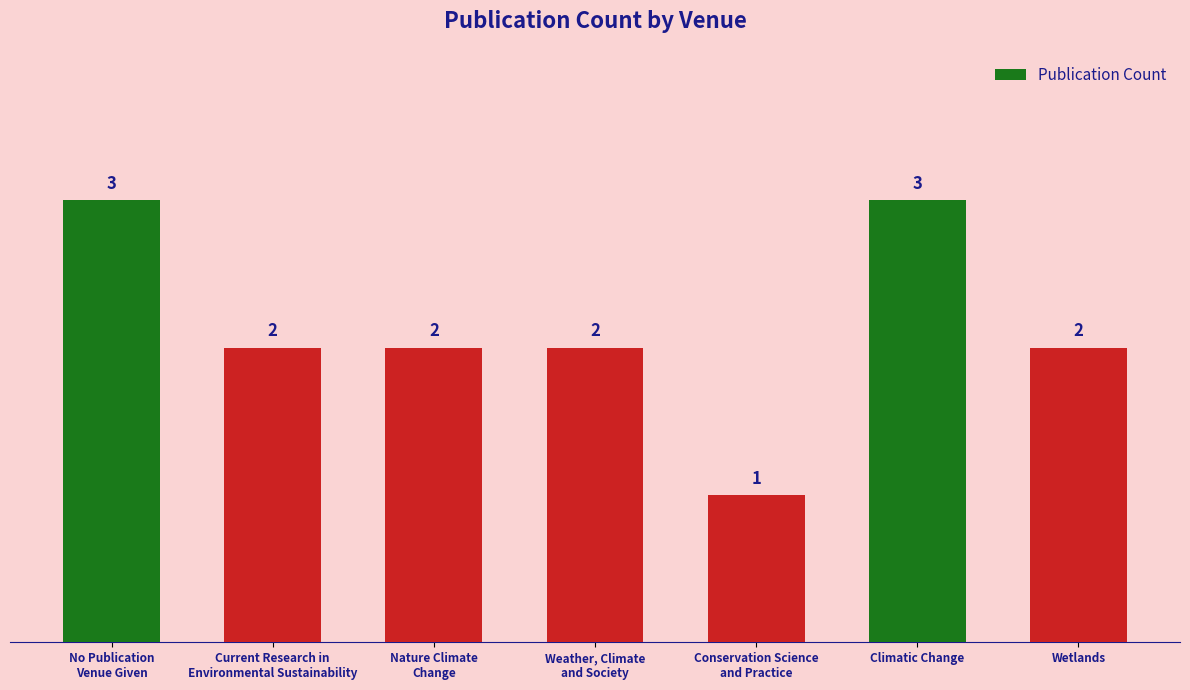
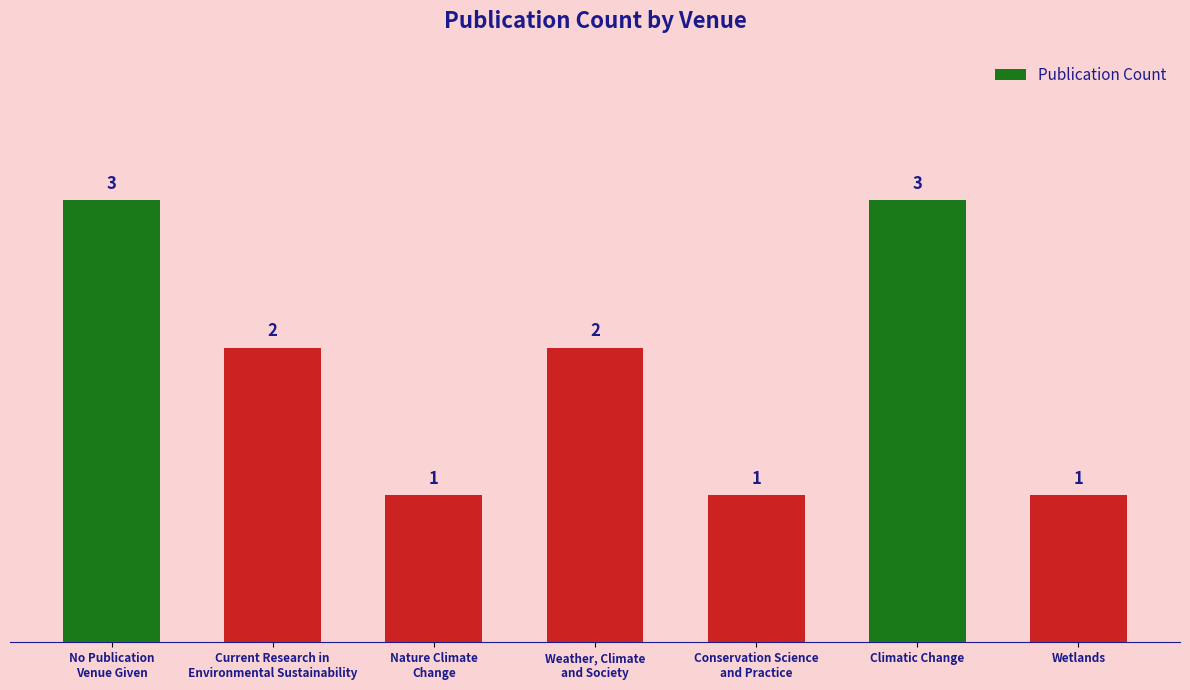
  {
    "No Publication Venue Given": 3,
    "Current Research in Environmental Sustainability": 2,
-   "Nature Climate Change": 2,
+   "Nature Climate Change": 1,
    "Weather, Climate and Society": 2,
    "Conservation Science and Practice": 1,
    "Climatic Change": 3,
-   "Wetlands": 2
+   "Wetlands": 1
  }
